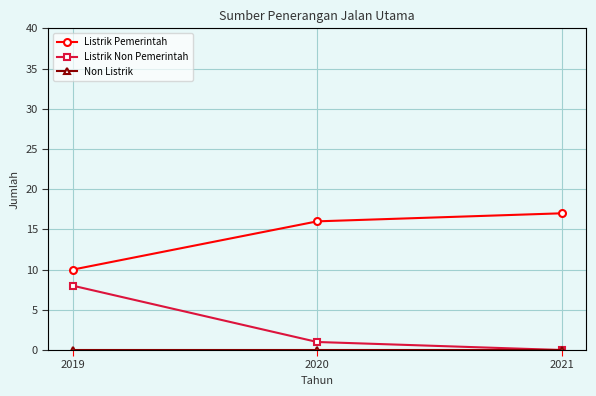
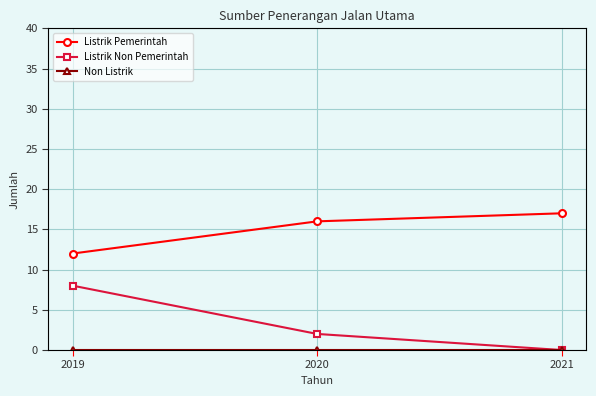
  {
    "Listrik Pemerintah": {
-     "2019": 10,
+     "2019": 12,
      "2020": 16,
      "2021": 17
    },
    "Listrik Non Pemerintah": {
      "2019": 8,
-     "2020": 1
+     "2020": 2
    },
    "Non Listrik": {
      "2019": 0,
      "2020": 0
    }
  }
